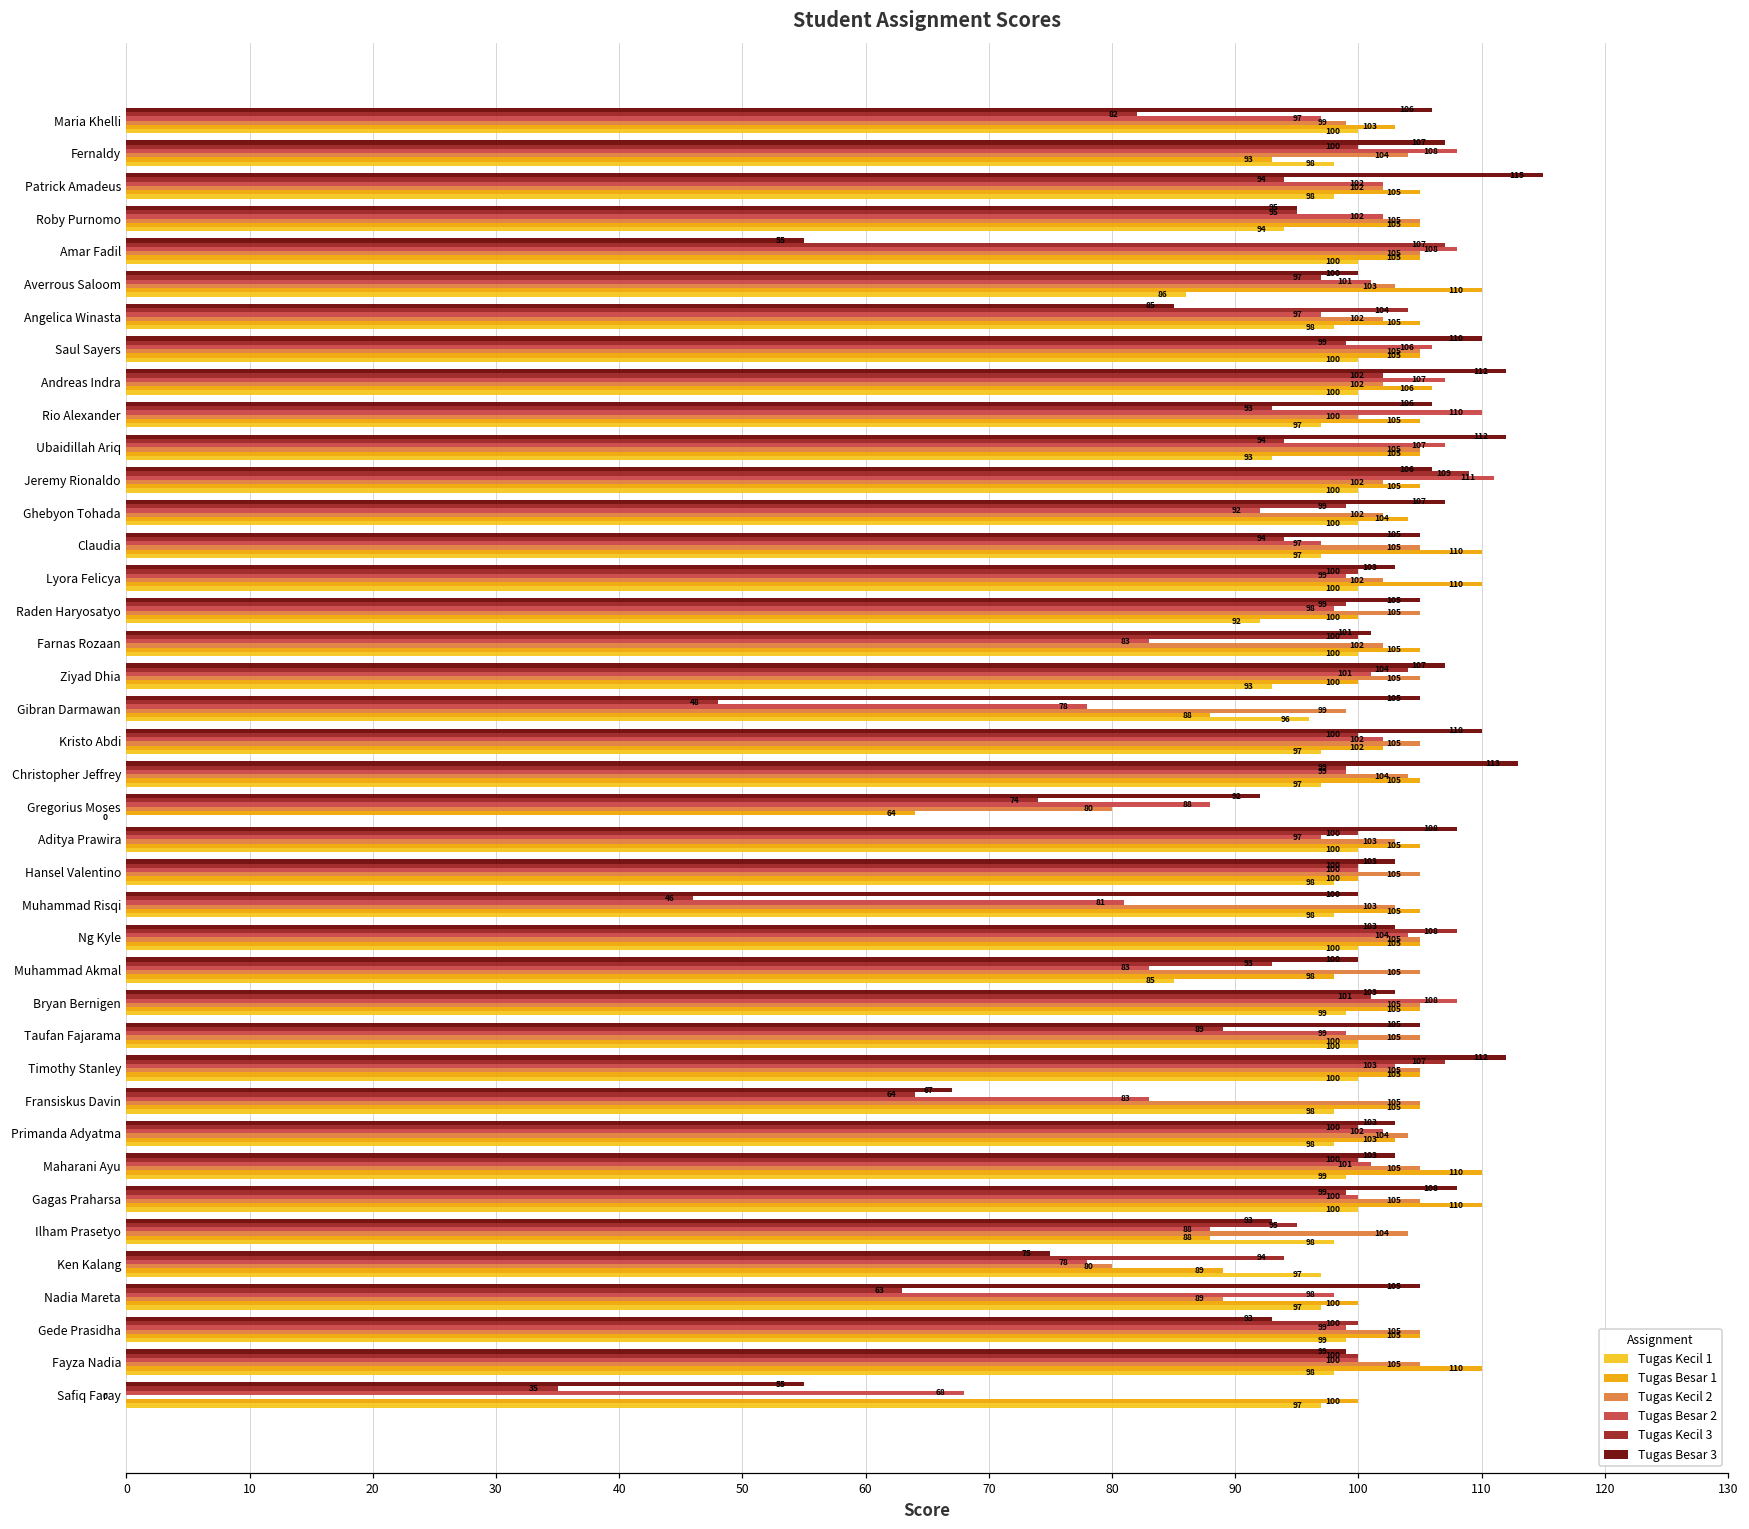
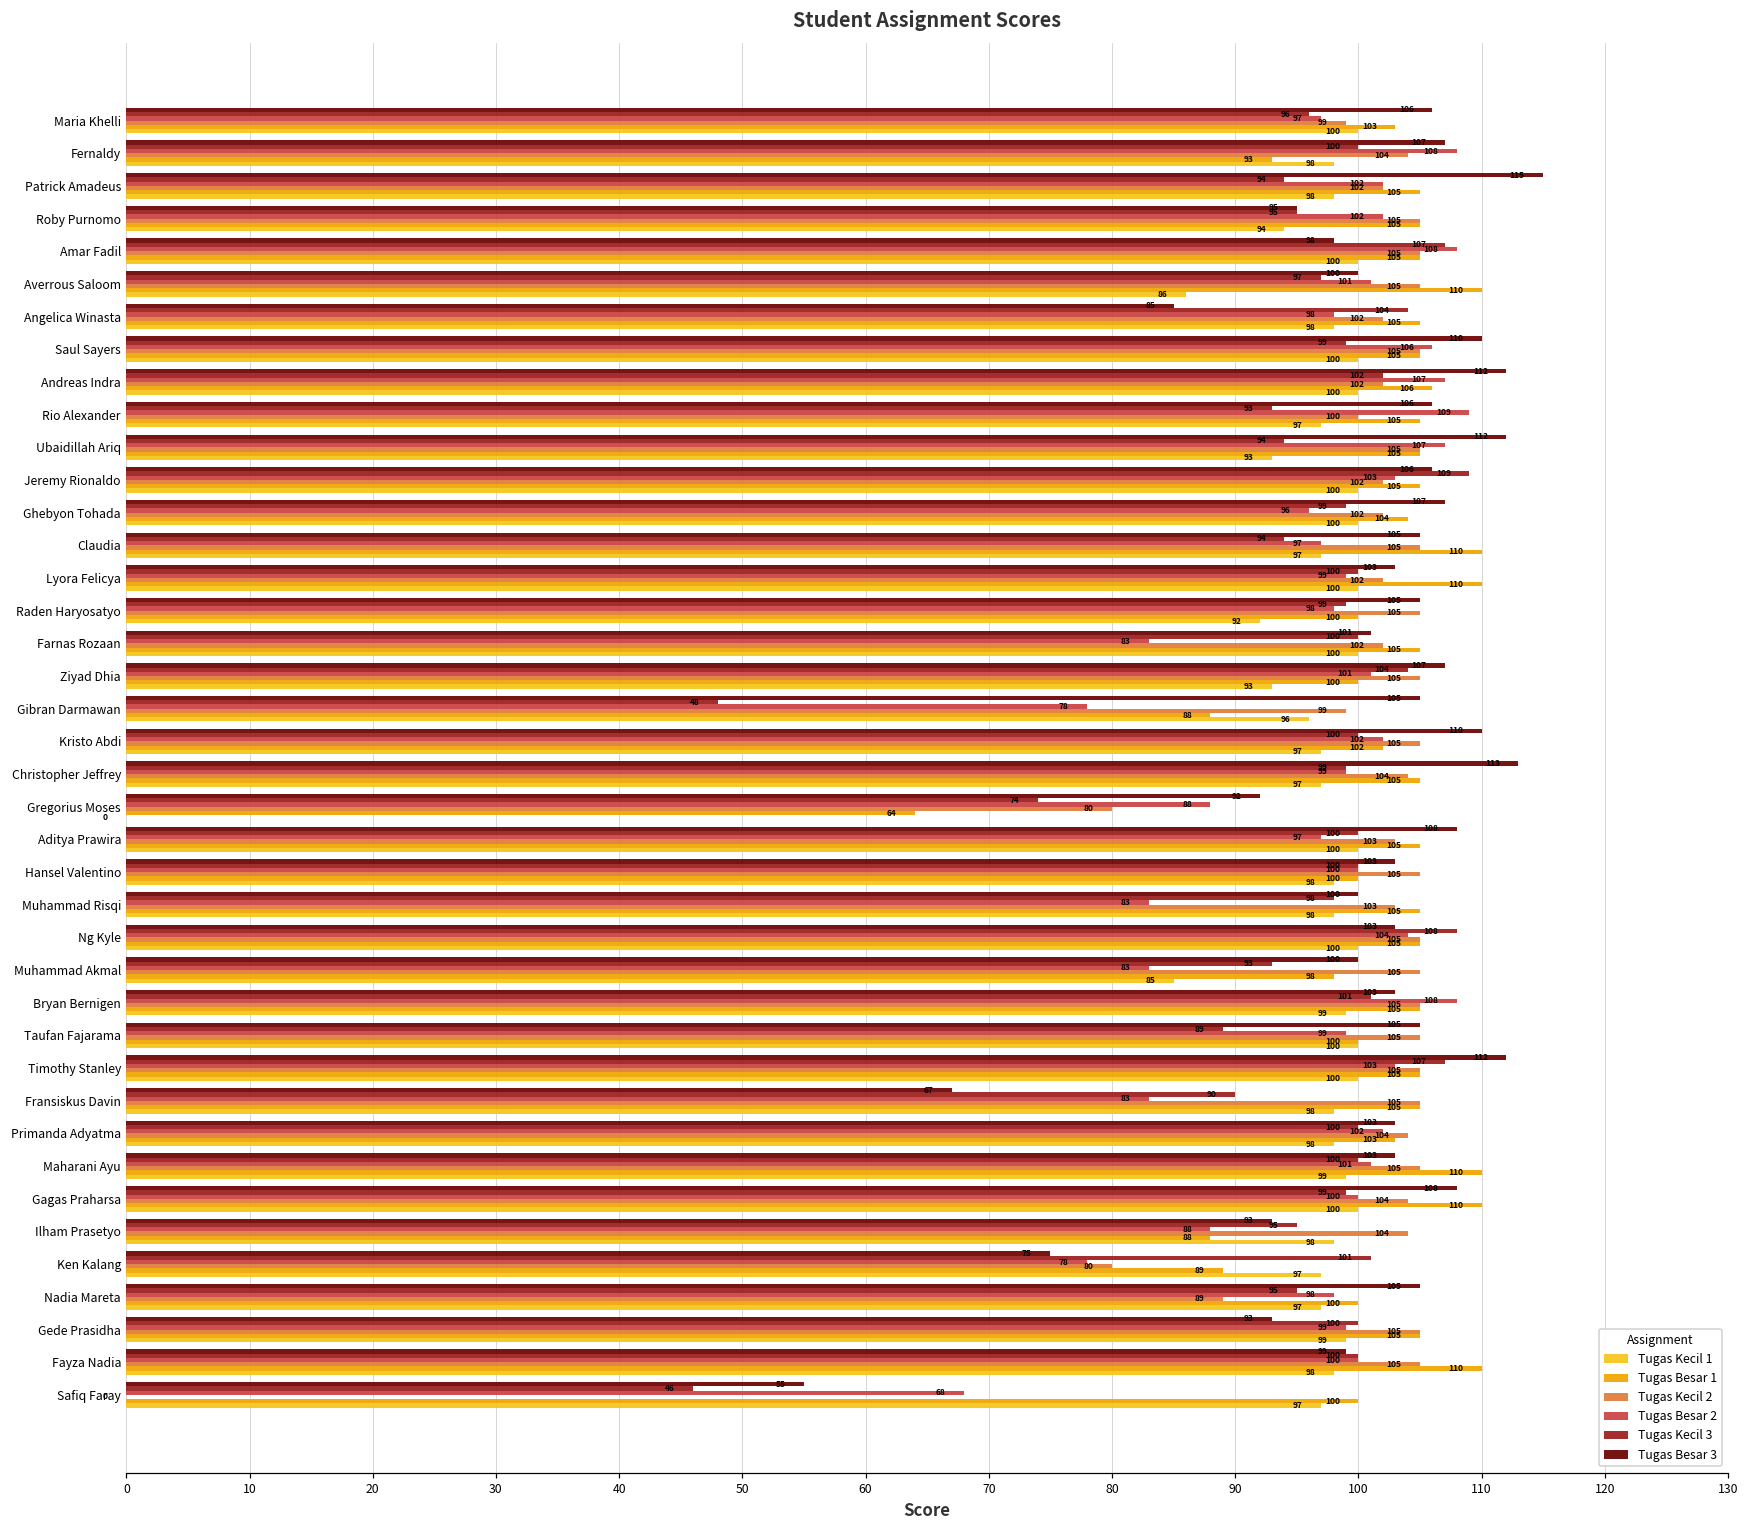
  {
    "Tugas Kecil 2": {
      "Maria Khelli": 99,
      "Fernaldy": 104,
-     "Averrous Saloom": 103,
+     "Averrous Saloom": 105,
      "Angelica Winasta": 102,
      "Andreas Indra": 102,
      "Rio Alexander": 100,
      "Jeremy Rionaldo": 102,
      "Ghebyon Tohada": 102,
      "Claudia": 105,
      "Lyora Felicya": 102,
      "Raden Haryosatyo": 105,
      "Farnas Rozaan": 102,
      "Ziyad Dhia": 105,
      "Gibran Darmawan": 99,
      "Kristo Abdi": 105,
      "Christopher Jeffrey": 104,
      "Gregorius Moses": 80,
      "Aditya Prawira": 103,
      "Hansel Valentino": 105,
      "Muhammad Risqi": 103,
      "Muhammad Akmal": 105,
      "Taufan Fajarama": 105,
      "Primanda Adyatma": 104,
      "Maharani Ayu": 105,
-     "Gagas Praharsa": 105,
+     "Gagas Praharsa": 104,
      "Ilham Prasetyo": 104,
      "Ken Kalang": 80,
      "Nadia Mareta": 89,
      "Fayza Nadia": 105,
      "Safiq Faray": 0
    },
    "Tugas Besar 2": {
      "Maria Khelli": 97,
      "Fernaldy": 108,
      "Roby Purnomo": 102,
      "Amar Fadil": 108,
      "Averrous Saloom": 101,
-     "Angelica Winasta": 97,
+     "Angelica Winasta": 98,
      "Saul Sayers": 106,
      "Andreas Indra": 107,
-     "Rio Alexander": 110,
+     "Rio Alexander": 109,
      "Ubaidillah Ariq": 107,
-     "Jeremy Rionaldo": 111,
-     "Ghebyon Tohada": 92,
+     "Jeremy Rionaldo": 103,
+     "Ghebyon Tohada": 96,
      "Claudia": 97,
      "Raden Haryosatyo": 98,
      "Farnas Rozaan": 83,
      "Ziyad Dhia": 101,
      "Gibran Darmawan": 78,
      "Kristo Abdi": 102,
      "Gregorius Moses": 88,
      "Aditya Prawira": 97,
-     "Muhammad Risqi": 81,
+     "Muhammad Risqi": 83,
      "Ng Kyle": 104,
      "Muhammad Akmal": 83,
      "Bryan Bernigen": 108,
      "Taufan Fajarama": 99,
      "Timothy Stanley": 103,
      "Fransiskus Davin": 83,
      "Primanda Adyatma": 102,
      "Maharani Ayu": 101,
      "Gagas Praharsa": 100,
      "Ilham Prasetyo": 88,
      "Ken Kalang": 78,
      "Nadia Mareta": 98,
      "Safiq Faray": 68
    },
    "Tugas Kecil 3": {
-     "Maria Khelli": 82,
+     "Maria Khelli": 96,
      "Fernaldy": 100,
      "Patrick Amadeus": 94,
      "Amar Fadil": 107,
      "Averrous Saloom": 97,
      "Angelica Winasta": 104,
      "Saul Sayers": 99,
      "Andreas Indra": 102,
      "Rio Alexander": 93,
      "Ubaidillah Ariq": 94,
      "Jeremy Rionaldo": 109,
      "Ghebyon Tohada": 99,
      "Claudia": 94,
      "Lyora Felicya": 100,
      "Raden Haryosatyo": 99,
      "Farnas Rozaan": 100,
      "Ziyad Dhia": 104,
      "Gibran Darmawan": 48,
      "Kristo Abdi": 100,
      "Gregorius Moses": 74,
      "Aditya Prawira": 100,
-     "Muhammad Risqi": 46,
+     "Muhammad Risqi": 98,
      "Ng Kyle": 108,
      "Muhammad Akmal": 93,
      "Bryan Bernigen": 101,
      "Taufan Fajarama": 89,
      "Timothy Stanley": 107,
-     "Fransiskus Davin": 64,
+     "Fransiskus Davin": 90,
      "Primanda Adyatma": 100,
      "Maharani Ayu": 100,
      "Ilham Prasetyo": 95,
-     "Ken Kalang": 94,
-     "Nadia Mareta": 63,
+     "Ken Kalang": 101,
+     "Nadia Mareta": 95,
      "Gede Prasidha": 100,
-     "Safiq Faray": 35
+     "Safiq Faray": 46
    },
    "Tugas Besar 3": {
      "Maria Khelli": 106,
      "Fernaldy": 107,
      "Patrick Amadeus": 115,
-     "Amar Fadil": 55,
+     "Amar Fadil": 98,
      "Averrous Saloom": 100,
      "Angelica Winasta": 85,
      "Saul Sayers": 110,
      "Andreas Indra": 112,
      "Rio Alexander": 106,
      "Ubaidillah Ariq": 112,
      "Jeremy Rionaldo": 106,
      "Ghebyon Tohada": 107,
      "Claudia": 105,
      "Lyora Felicya": 103,
      "Raden Haryosatyo": 105,
      "Farnas Rozaan": 101,
      "Ziyad Dhia": 107,
      "Gibran Darmawan": 105,
      "Kristo Abdi": 110,
      "Christopher Jeffrey": 113,
      "Gregorius Moses": 92,
      "Aditya Prawira": 108,
      "Hansel Valentino": 103,
      "Muhammad Risqi": 100,
      "Ng Kyle": 103,
      "Muhammad Akmal": 100,
      "Bryan Bernigen": 103,
      "Taufan Fajarama": 105,
      "Timothy Stanley": 112,
      "Fransiskus Davin": 67,
      "Primanda Adyatma": 103,
      "Maharani Ayu": 103,
      "Gagas Praharsa": 108,
      "Ilham Prasetyo": 93,
      "Ken Kalang": 75,
      "Nadia Mareta": 105,
      "Gede Prasidha": 93,
      "Safiq Faray": 55
    }
  }
